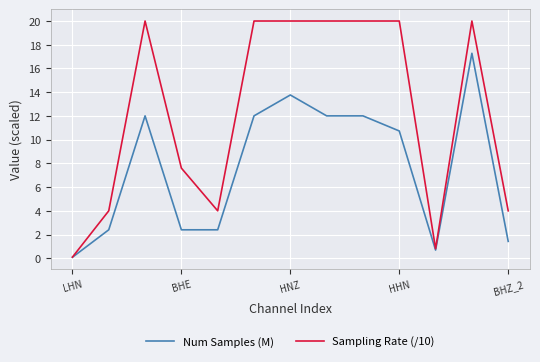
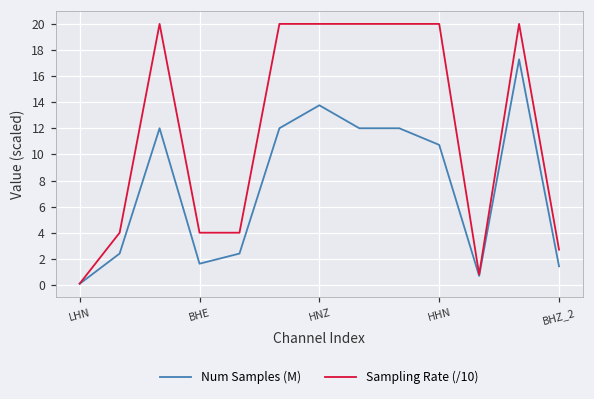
  {
    "Num Samples (M)": {
-     "BHE": 2.4,
+     "BHE": 1.6,
      "HNZ": 13.8,
      "HHN": 10.7,
      "BHZ_2": 1.4
    },
    "Sampling Rate (/10)": {
-     "BHE": 7.6,
+     "BHE": 4.0,
      "HNZ": 20.0,
      "HHN": 20.0,
-     "BHZ_2": 4.0
+     "BHZ_2": 2.7
    }
  }
